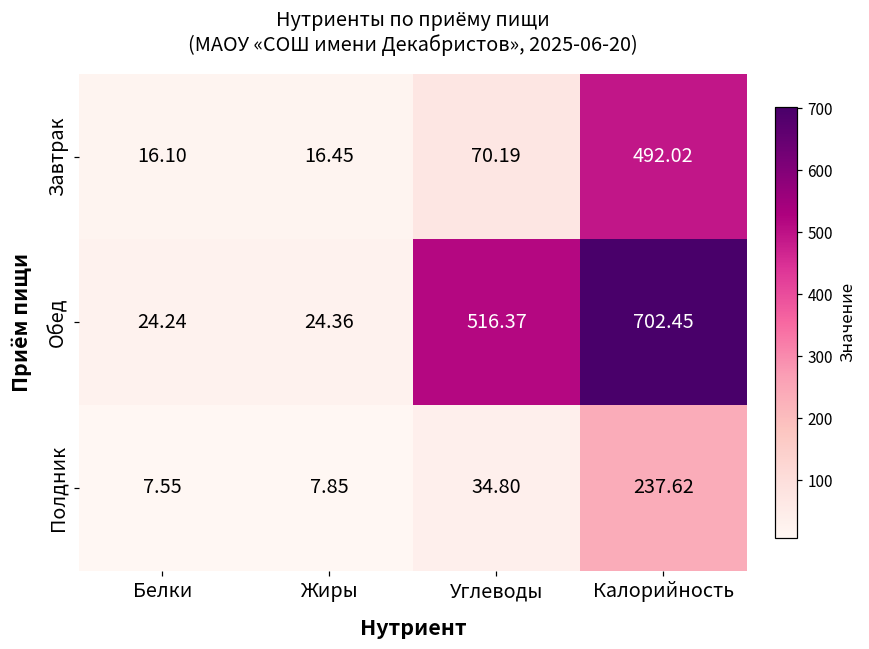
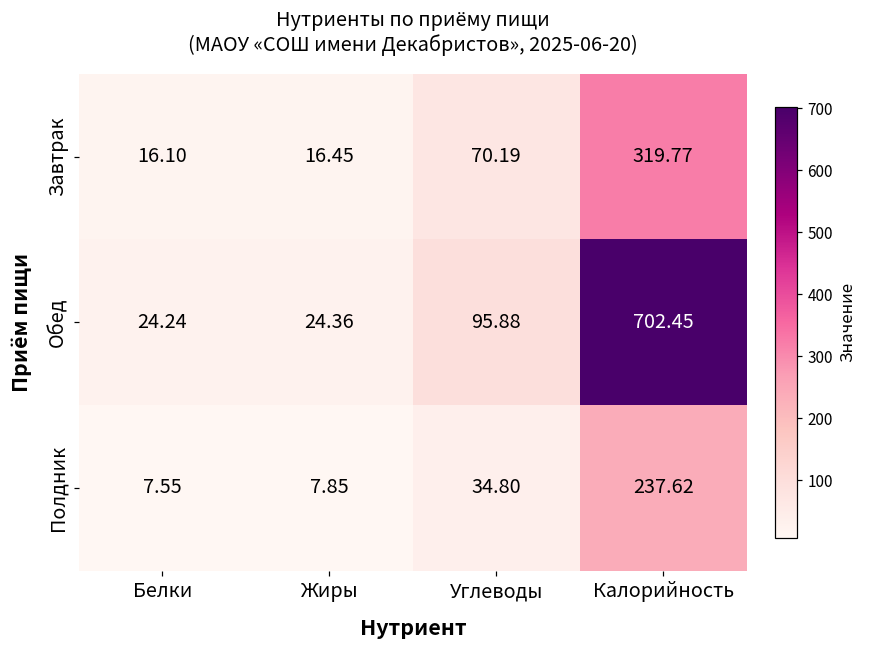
  {
    "Завтрак": {
      "Белки": 16.10,
      "Жиры": 16.45,
      "Углеводы": 70.19,
-     "Калорийность": 492.02
+     "Калорийность": 319.77
    },
    "Обед": {
      "Белки": 24.24,
      "Жиры": 24.36,
-     "Углеводы": 516.37,
+     "Углеводы": 95.88,
      "Калорийность": 702.45
    },
    "Полдник": {
      "Белки": 7.55,
      "Жиры": 7.85,
      "Углеводы": 34.80,
      "Калорийность": 237.62
    }
  }
